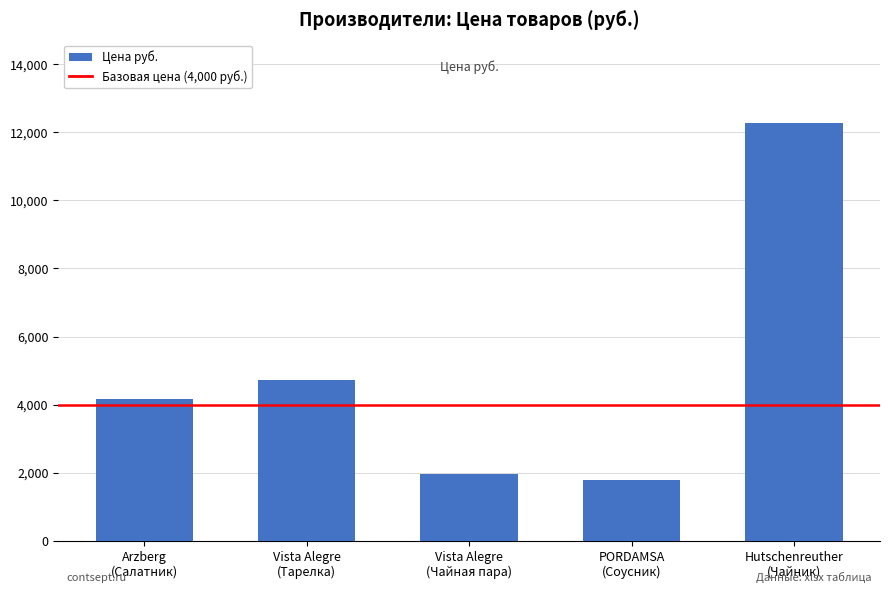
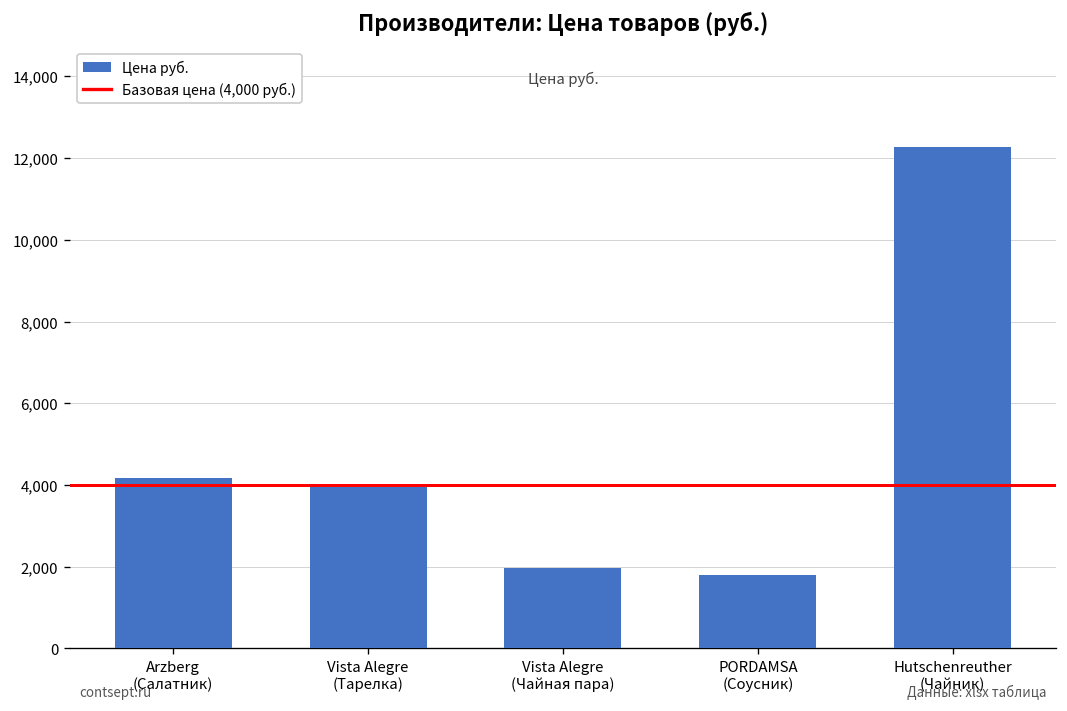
  {
    "Arzberg (Салатник)": "4,200",
-   "Vista Alegre (Тарелка)": "4,700",
+   "Vista Alegre (Тарелка)": "4,000",
    "Vista Alegre (Чайная пара)": "2,000",
    "PORDAMSA (Соусник)": "1,800",
    "Hutschenreuther (Чайник)": "12,300"
  }
